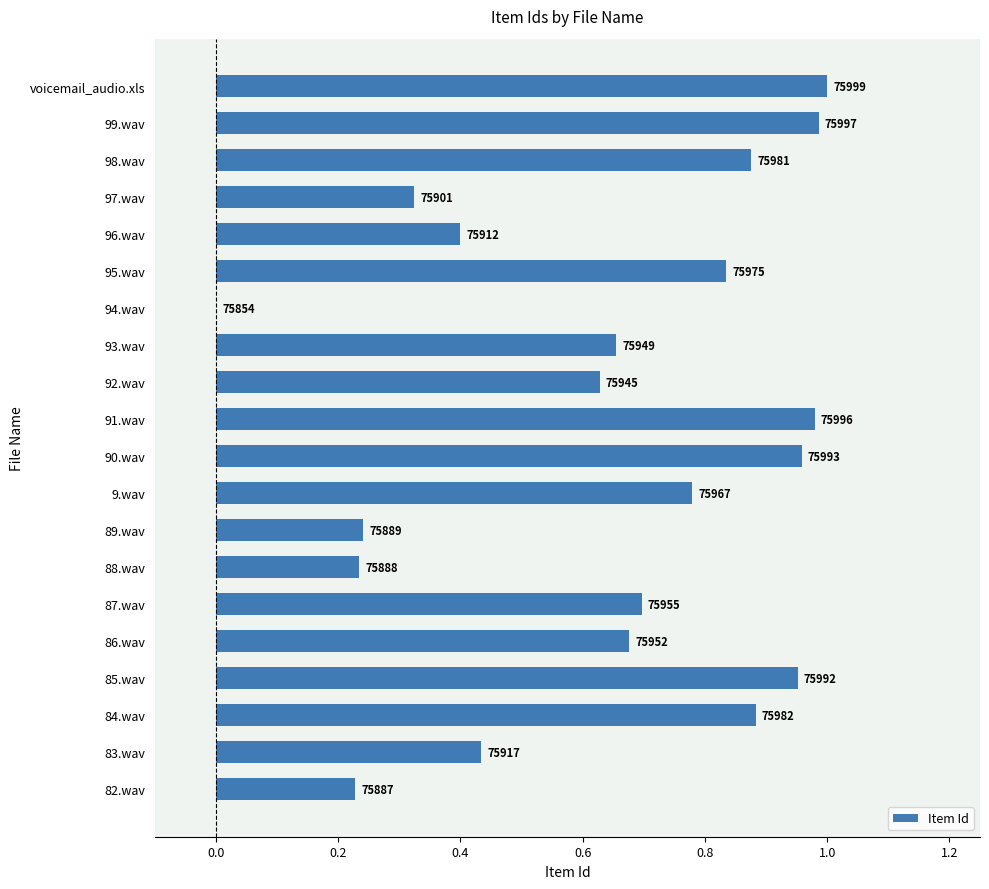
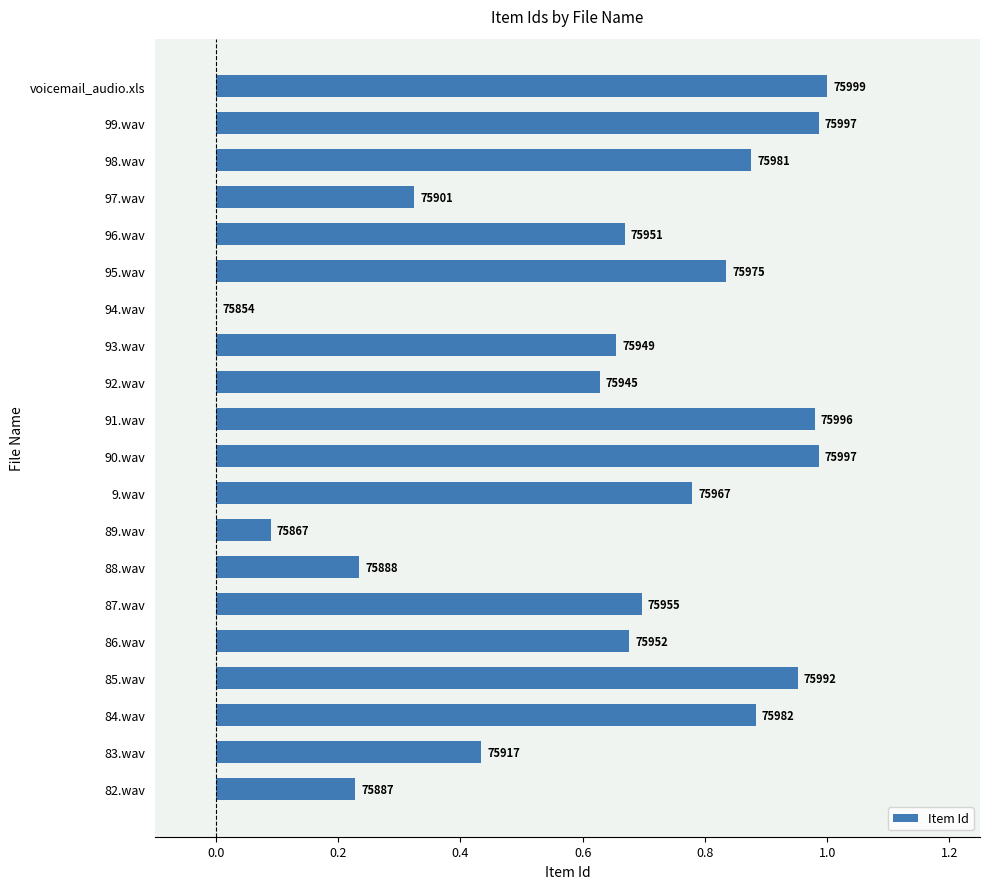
  {
-   "96.wav": 75912,
-   "90.wav": 75993,
-   "89.wav": 75889
+   "96.wav": 75951,
+   "90.wav": 75997,
+   "89.wav": 75867
  }
